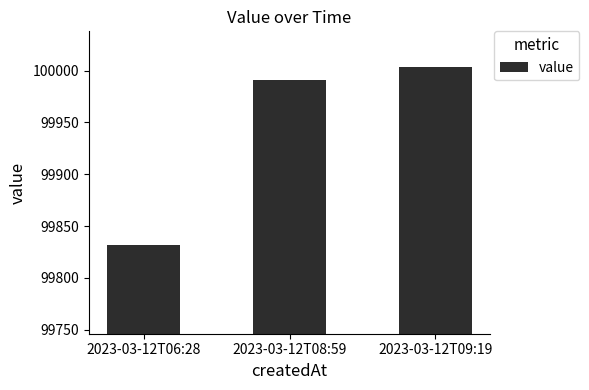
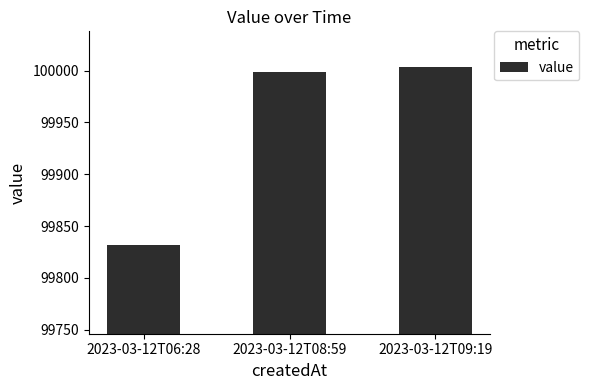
  {
    "2023-03-12T06:28": 99832,
-   "2023-03-12T08:59": 99991,
+   "2023-03-12T08:59": 99999,
    "2023-03-12T09:19": 100004
  }
